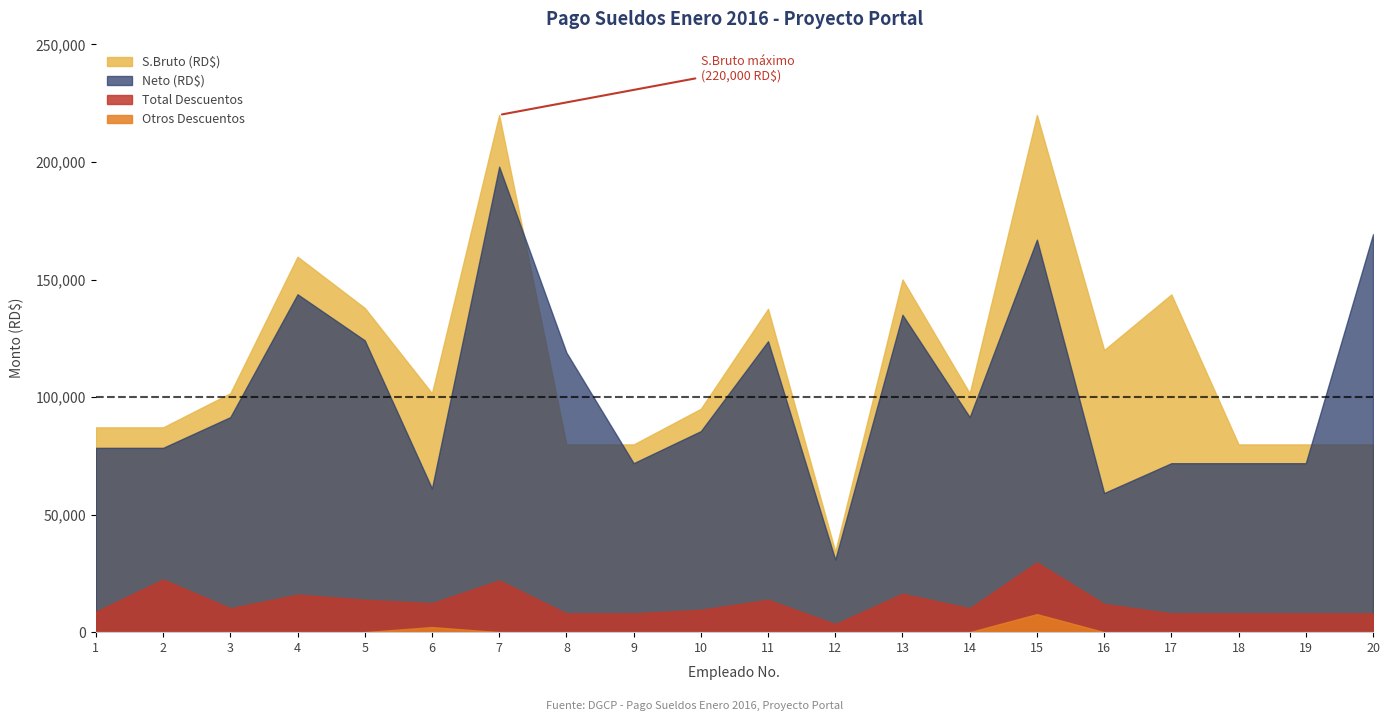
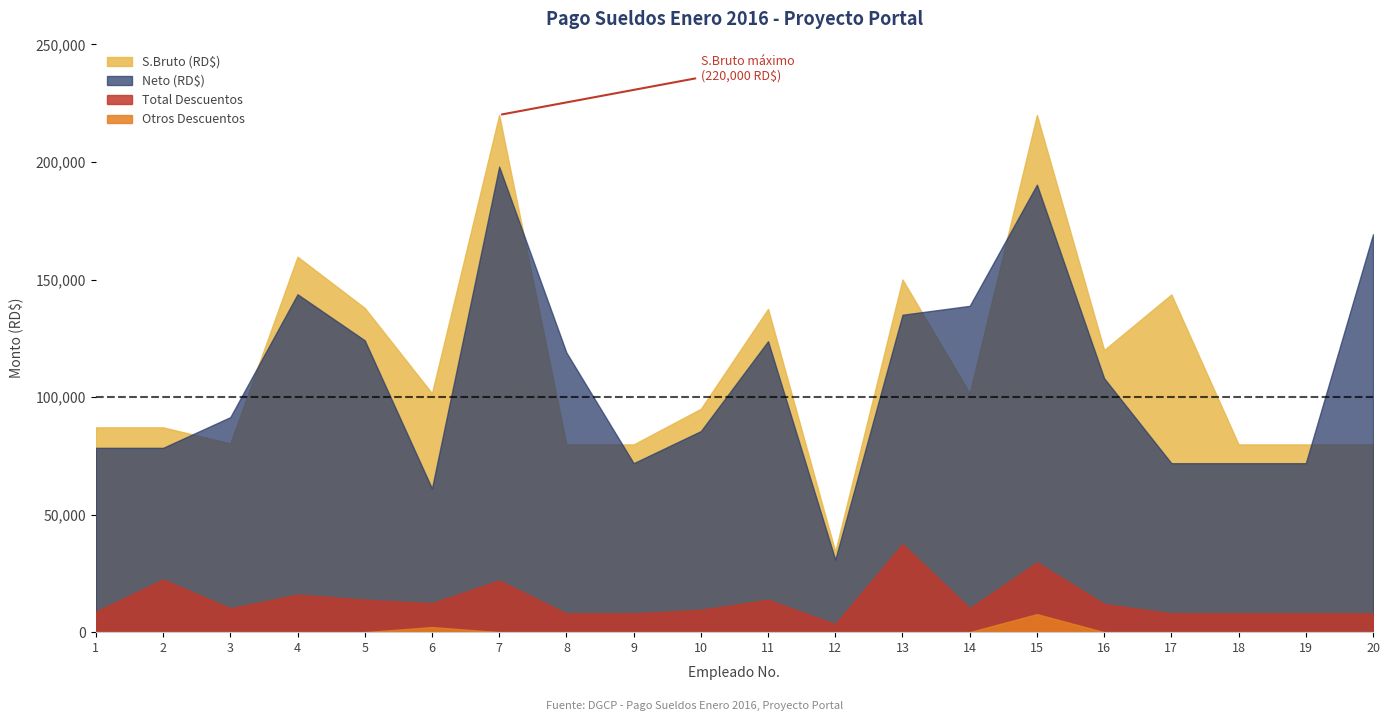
  {
    "S.Bruto (RD$)": {
      "1": "87,000",
      "2": "87,000",
-     "3": "102,000",
+     "3": "80,000",
      "4": "160,000",
      "5": "138,000",
      "6": "102,000",
      "8": "80,000",
      "9": "80,000",
      "10": "95,000",
      "11": "138,000",
      "12": "34,000",
      "13": "150,000",
      "14": "102,000",
      "15": "220,000",
      "16": "120,000",
      "17": "144,000",
      "18": "80,000",
      "19": "80,000",
      "20": "80,000"
    },
    "Neto (RD$)": {
      "1": "78,000",
      "2": "78,000",
      "3": "91,000",
      "4": "144,000",
      "5": "124,000",
      "6": "61,000",
      "7": "198,000",
      "8": "119,000",
      "9": "72,000",
      "10": "86,000",
      "11": "124,000",
      "12": "31,000",
      "13": "135,000",
-     "14": "91,000",
-     "15": "167,000",
-     "16": "59,000",
+     "14": "139,000",
+     "15": "190,000",
+     "16": "108,000",
      "17": "72,000",
      "18": "72,000",
      "19": "72,000",
      "20": "169,000"
    },
    "Total Descuentos": {
      "1": "9,000",
      "2": "22,000",
      "3": "10,000",
      "4": "16,000",
      "5": "14,000",
      "6": "12,000",
      "7": "22,000",
      "8": "8,000",
      "9": "8,000",
      "10": "10,000",
      "11": "14,000",
      "12": "3,000",
-     "13": "16,000",
+     "13": "38,000",
      "14": "10,000",
      "15": "30,000",
      "16": "12,000",
      "17": "8,000",
      "18": "8,000",
      "19": "8,000",
      "20": "8,000"
    },
    "Otros Descuentos": {
      "1": "0",
      "2": "0",
      "3": "0",
      "4": "0",
      "5": "0",
      "6": "2,000",
      "7": "0",
      "8": "0",
      "9": "0",
      "10": "0",
      "11": "0",
      "12": "0",
      "13": "0",
      "14": "0",
      "15": "8,000",
      "16": "0",
      "17": "0",
      "18": "0",
      "19": "0",
      "20": "0"
    }
  }
